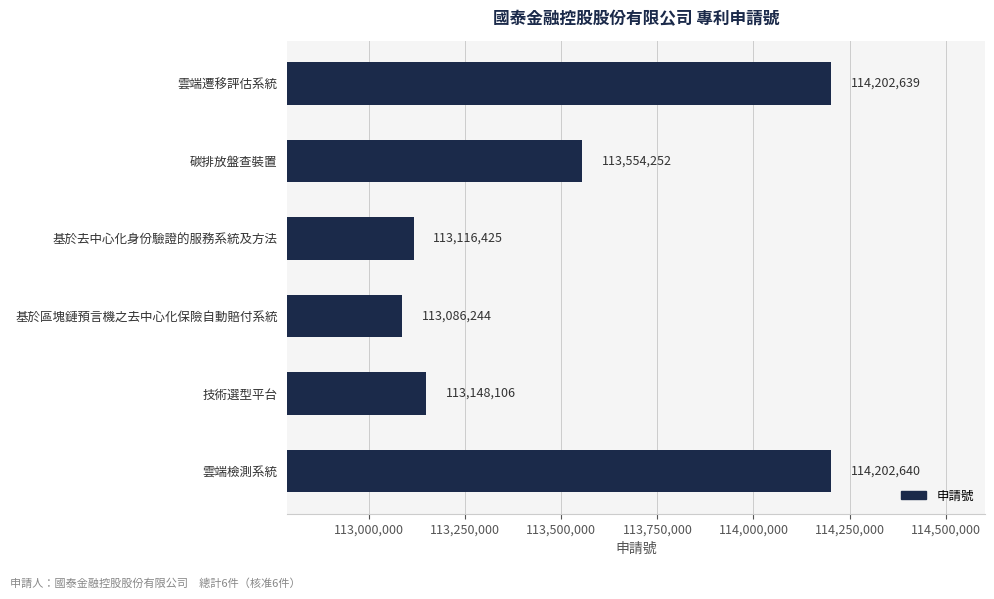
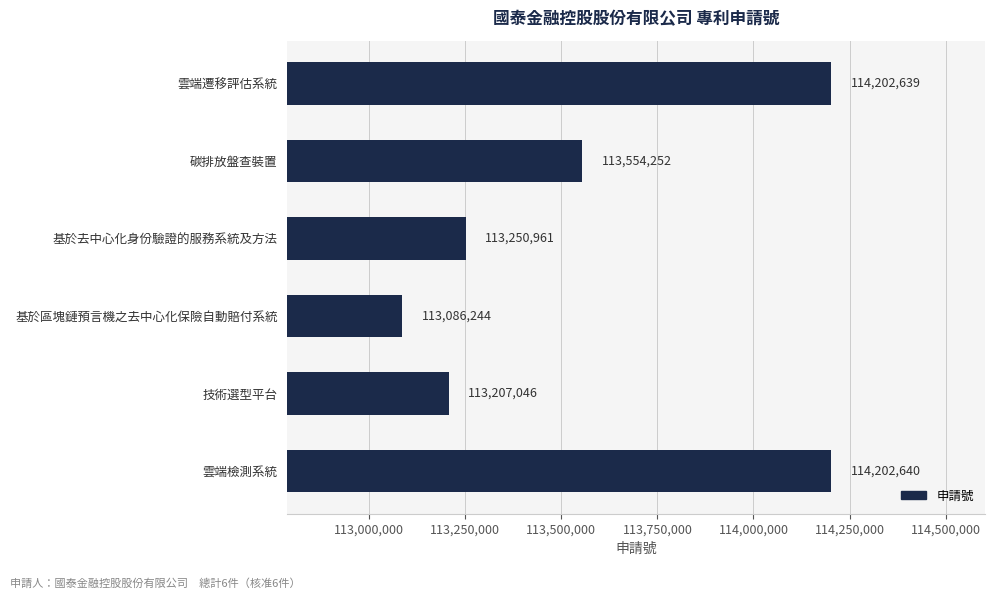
  {
    "雲端遷移評估系統": "114,202,639",
    "碳排放盤查裝置": "113,554,252",
-   "基於去中心化身份驗證的服務系統及方法": "113,116,425",
+   "基於去中心化身份驗證的服務系統及方法": "113,250,961",
    "基於區塊鏈預言機之去中心化保險自動賠付系統": "113,086,244",
-   "技術選型平台": "113,148,106",
+   "技術選型平台": "113,207,046",
    "雲端檢測系統": "114,202,640"
  }
